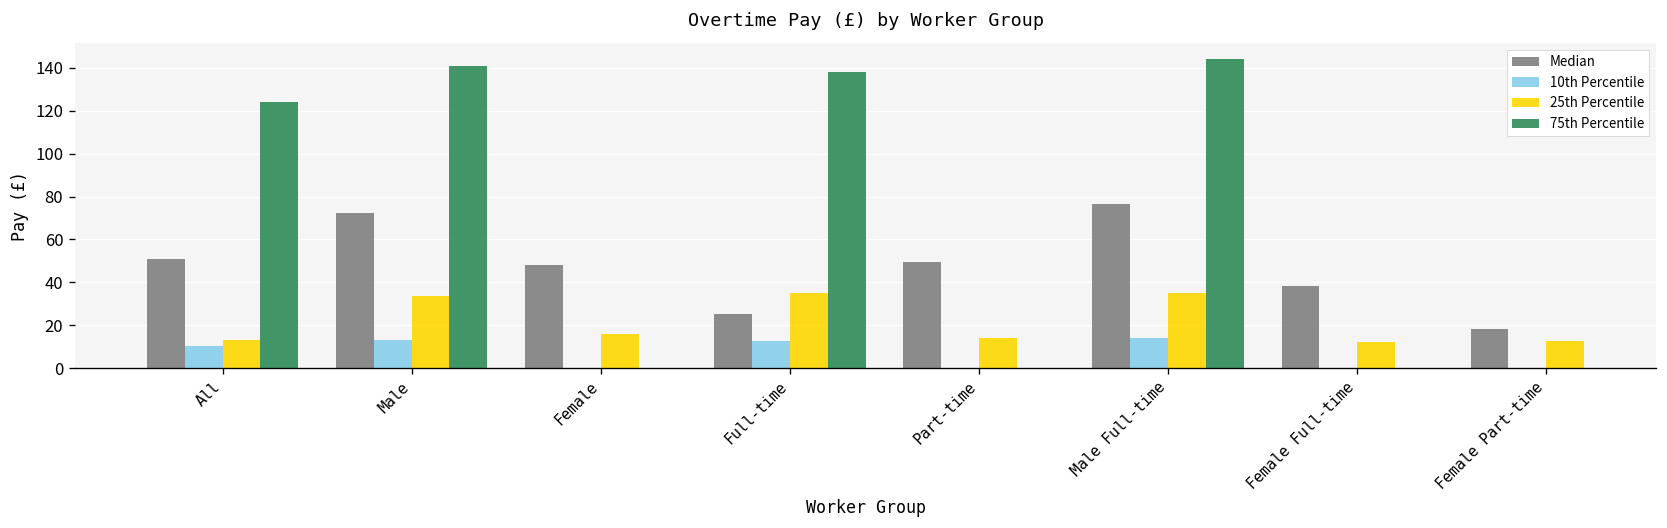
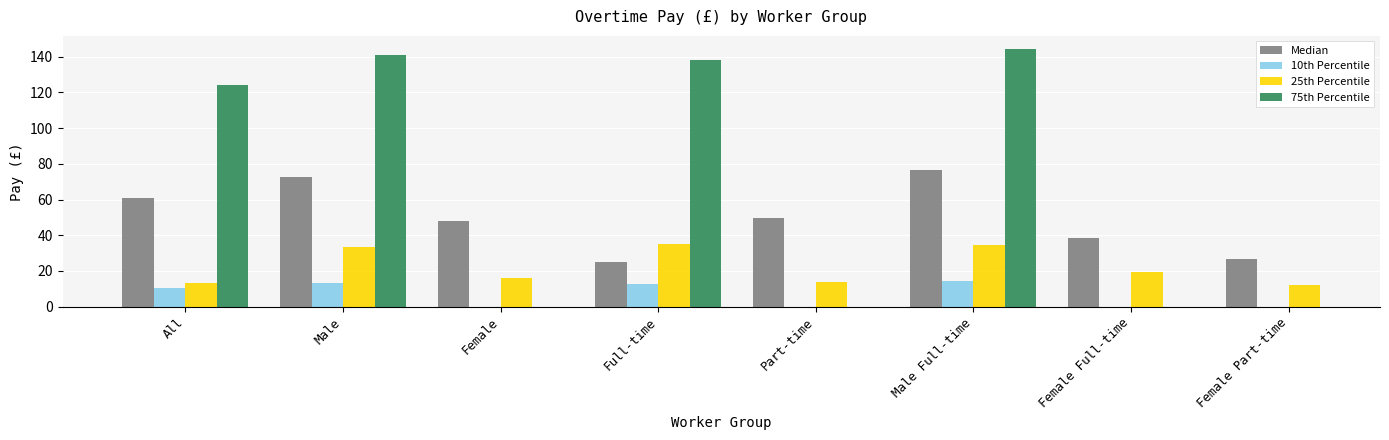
  {
    "Median": {
-     "All": 51,
+     "All": 61,
      "Male": 73,
      "Female": 48,
      "Full-time": 25,
      "Part-time": 50,
      "Male Full-time": 76,
      "Female Full-time": 38,
-     "Female Part-time": 18
+     "Female Part-time": 27
    },
    "25th Percentile": {
      "All": 13,
      "Male": 34,
      "Female": 16,
      "Full-time": 35,
      "Part-time": 14,
      "Male Full-time": 35,
-     "Female Full-time": 12,
+     "Female Full-time": 19,
      "Female Part-time": 12
    }
  }
